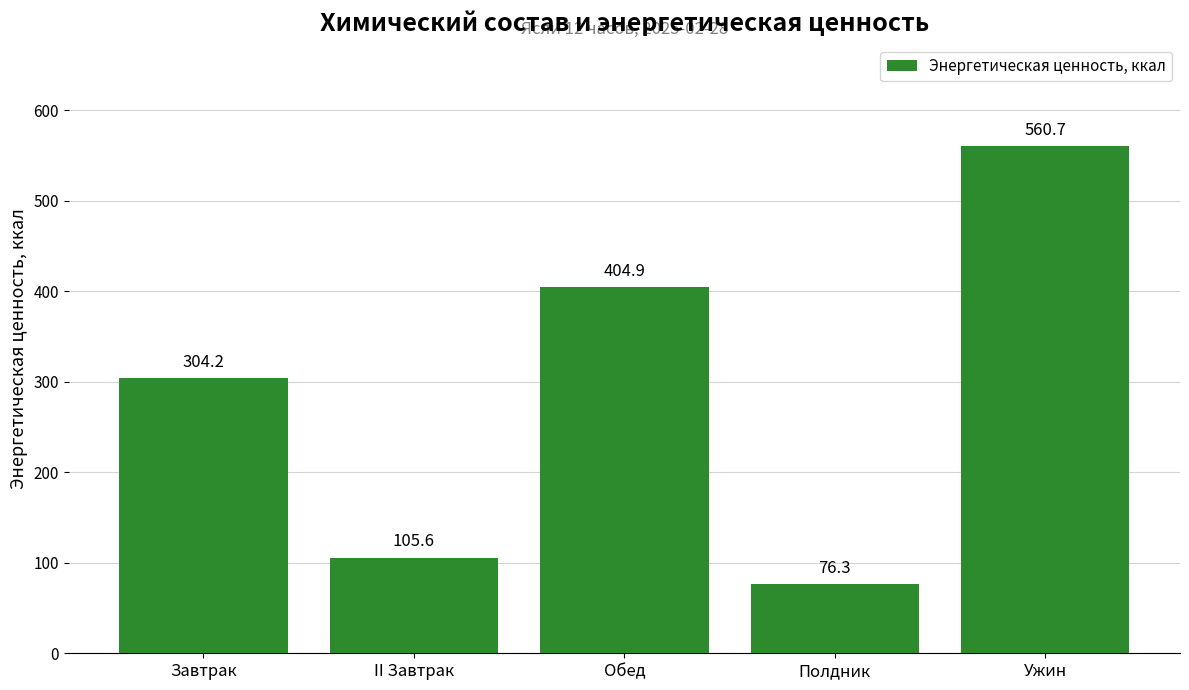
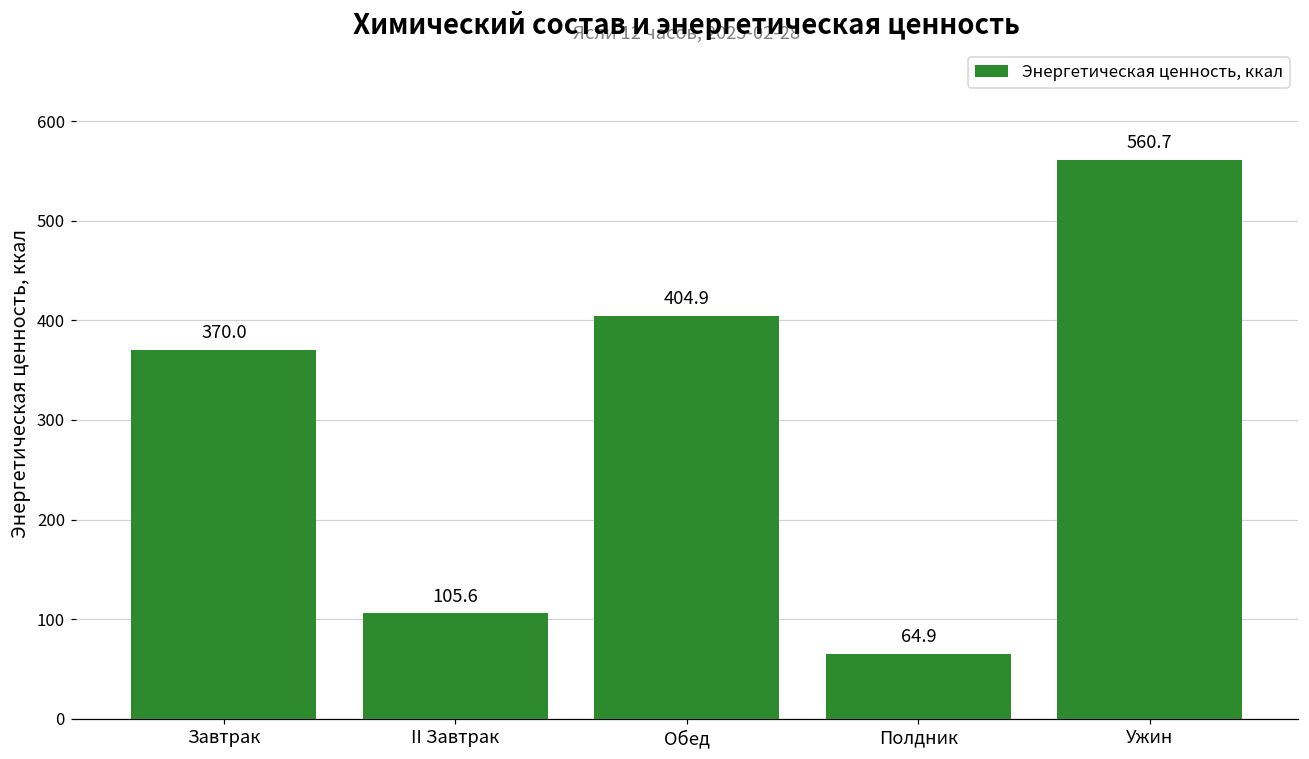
  {
-   "Завтрак": 304.2,
+   "Завтрак": 370.0,
    "II Завтрак": 105.6,
    "Обед": 404.9,
-   "Полдник": 76.3,
+   "Полдник": 64.9,
    "Ужин": 560.7
  }
